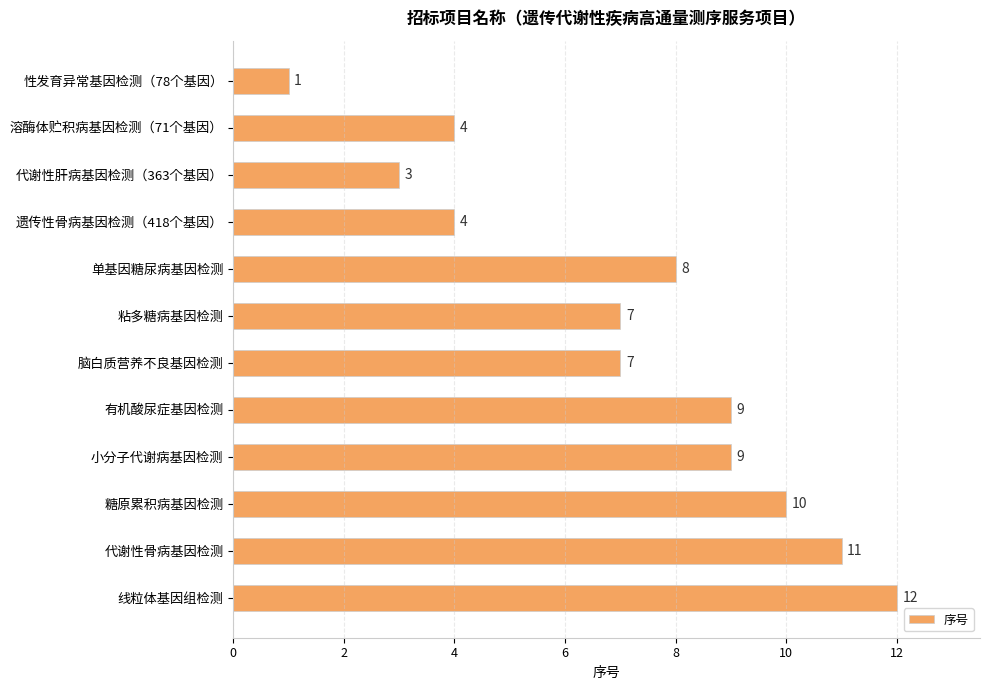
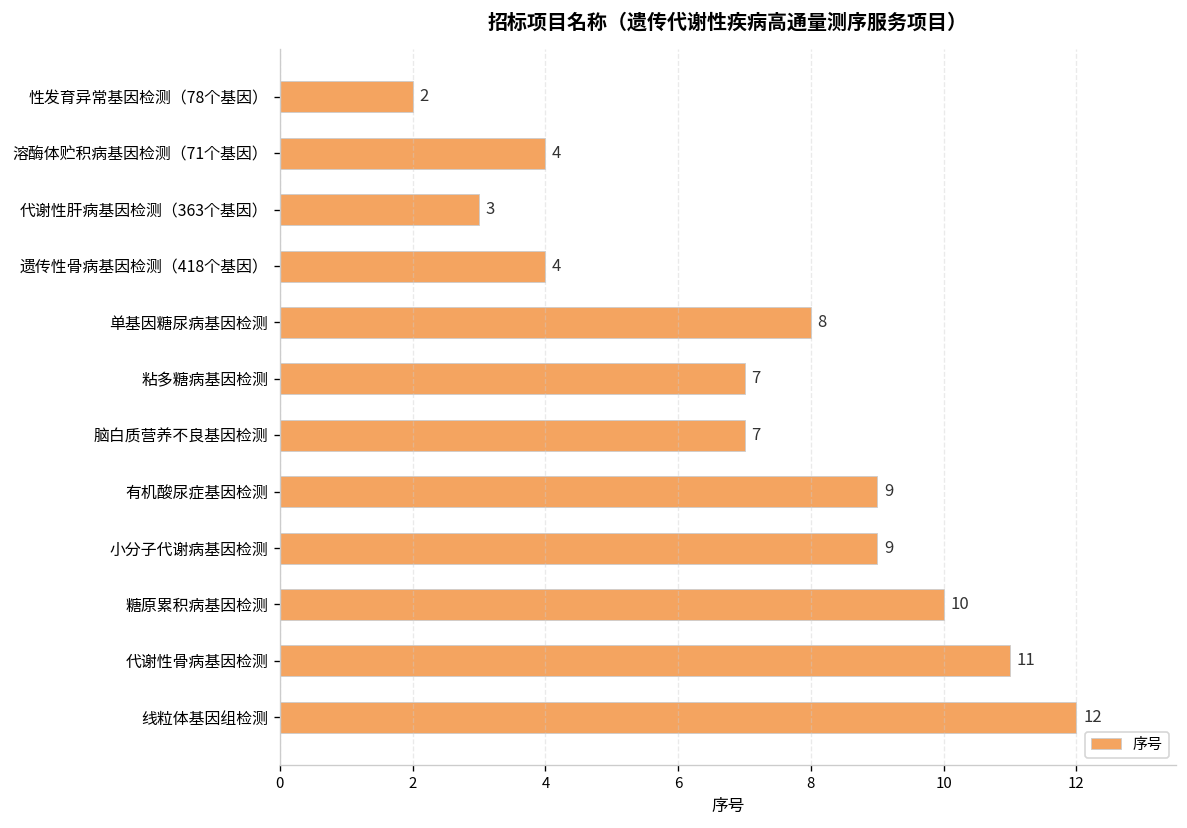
  {
-   "性发育异常基因检测（78个基因）": 1,
+   "性发育异常基因检测（78个基因）": 2,
    "溶酶体贮积病基因检测（71个基因）": 4,
    "代谢性肝病基因检测（363个基因）": 3,
    "遗传性骨病基因检测（418个基因）": 4,
    "单基因糖尿病基因检测": 8,
    "粘多糖病基因检测": 7,
    "脑白质营养不良基因检测": 7,
    "有机酸尿症基因检测": 9,
    "小分子代谢病基因检测": 9,
    "糖原累积病基因检测": 10,
    "代谢性骨病基因检测": 11,
    "线粒体基因组检测": 12
  }
